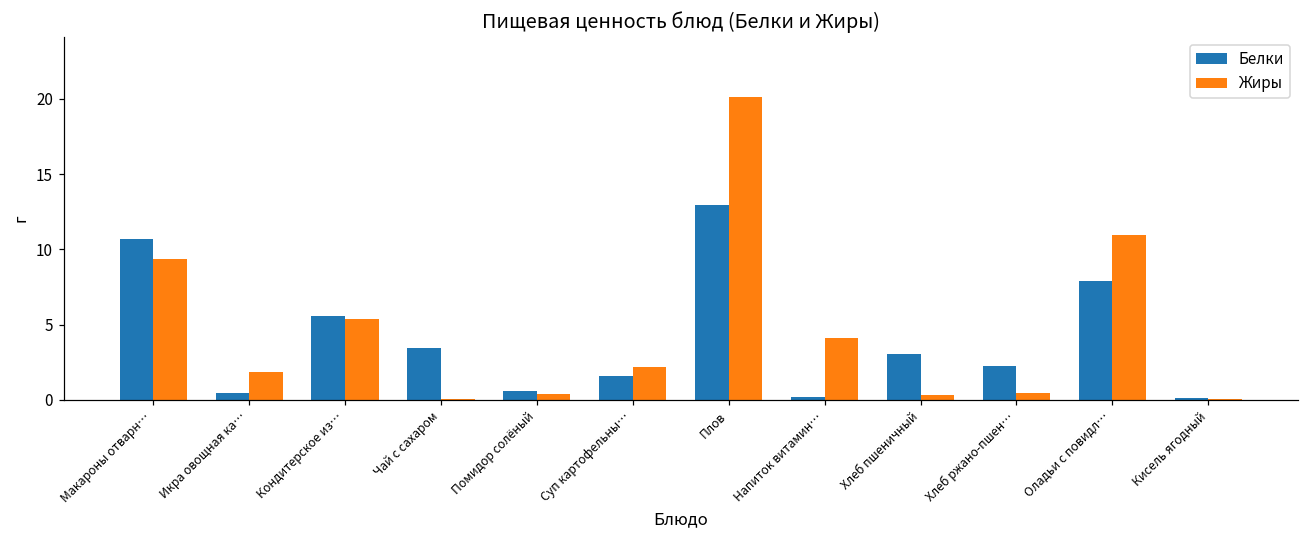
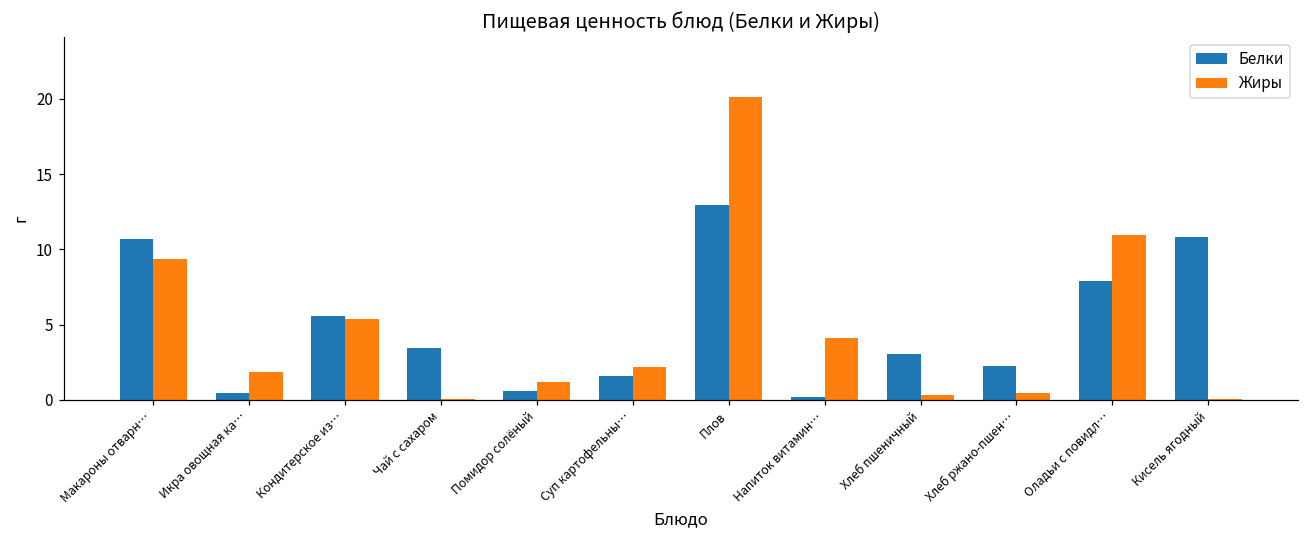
  {
    "Белки": {
      "Макароны отварн…": 10.7,
      "Икра овощная ка…": 0.5,
      "Кондитерское из…": 5.6,
      "Чай с сахаром": 3.4,
      "Помидор солёный": 0.6,
      "Суп картофельны…": 1.6,
      "Плов": 13.0,
      "Напиток витамин…": 0.2,
      "Хлеб пшеничный": 3.0,
      "Хлеб ржано-пшен…": 2.2,
      "Оладьи с повидл…": 7.9,
-     "Кисель ягодный": 0.1
+     "Кисель ягодный": 10.9
    },
    "Жиры": {
      "Макароны отварн…": 9.4,
      "Икра овощная ка…": 1.9,
      "Кондитерское из…": 5.3,
-     "Помидор солёный": 0.4,
+     "Помидор солёный": 1.2,
      "Суп картофельны…": 2.2,
      "Плов": 20.1,
      "Напиток витамин…": 4.1,
      "Хлеб пшеничный": 0.3,
      "Хлеб ржано-пшен…": 0.4,
      "Оладьи с повидл…": 11.0
    }
  }
